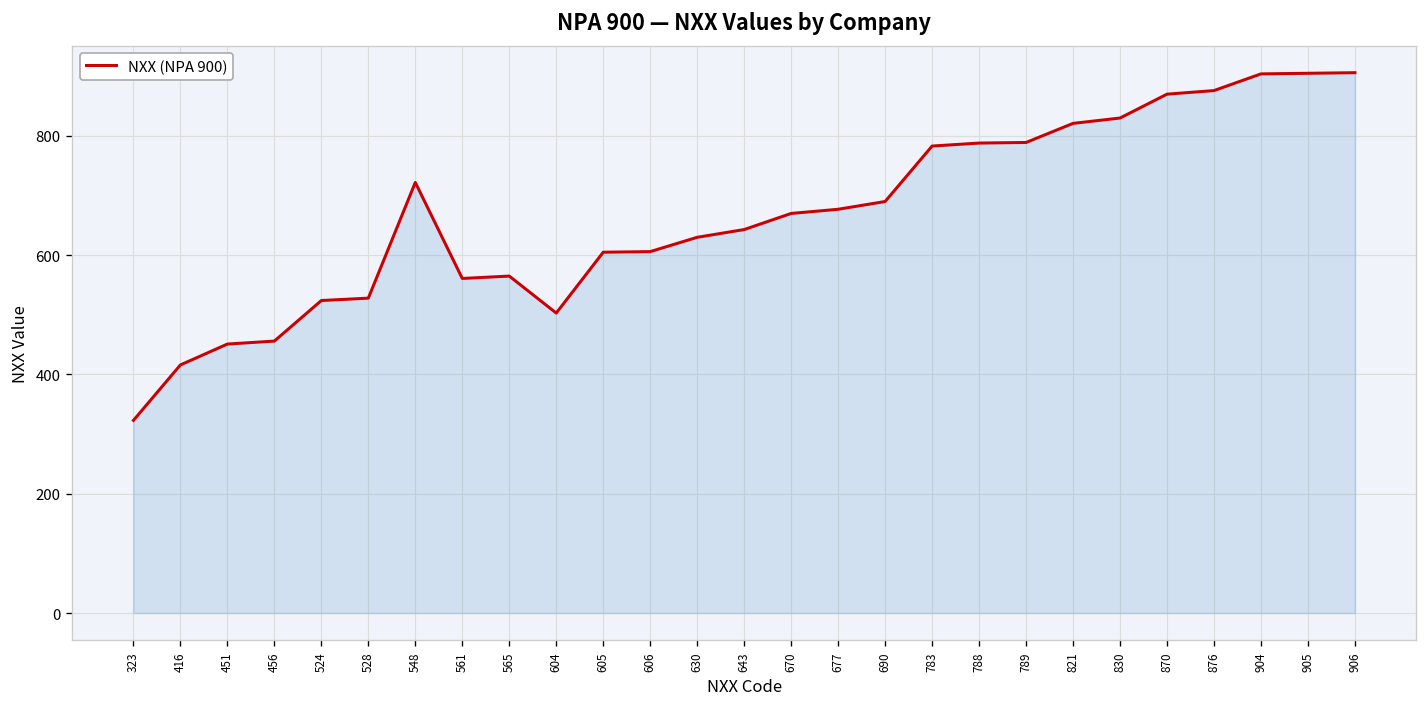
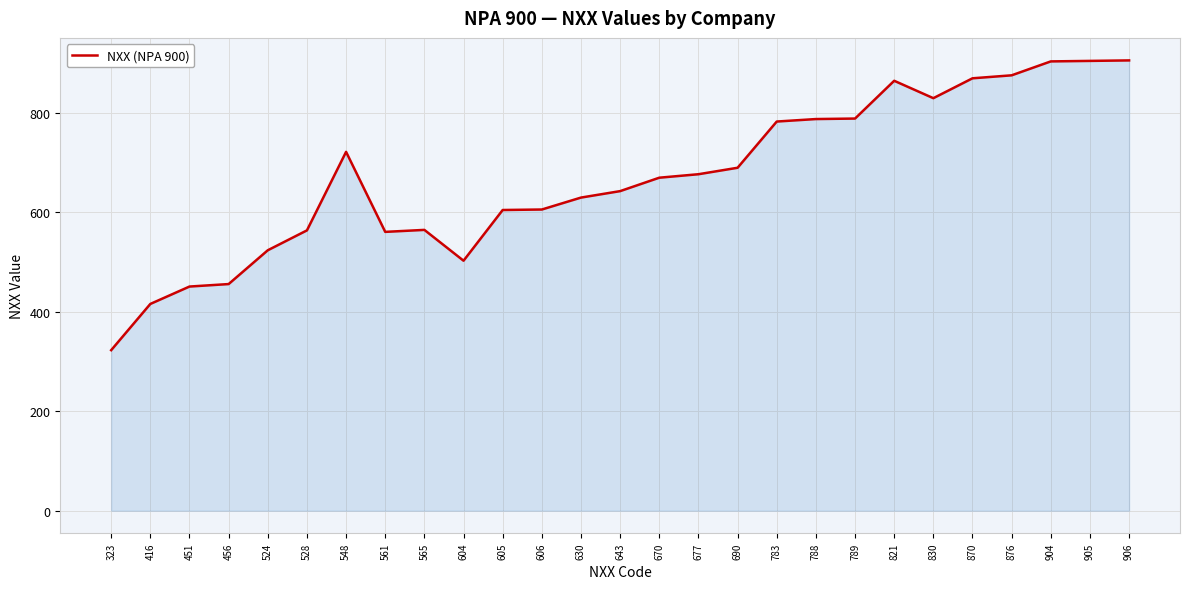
  {
    "323": 320,
    "416": 420,
    "451": 450,
    "456": 460,
    "524": 520,
-   "528": 530,
+   "528": 560,
    "548": 720,
    "561": 560,
    "565": 570,
    "604": 500,
    "605": 610,
    "606": 610,
    "630": 630,
    "643": 640,
    "670": 670,
    "677": 680,
    "690": 690,
    "783": 780,
    "788": 790,
    "789": 790,
-   "821": 820,
+   "821": 870,
    "830": 830,
    "870": 870,
    "876": 880,
    "904": 900,
    "905": 910,
    "906": 910
  }
